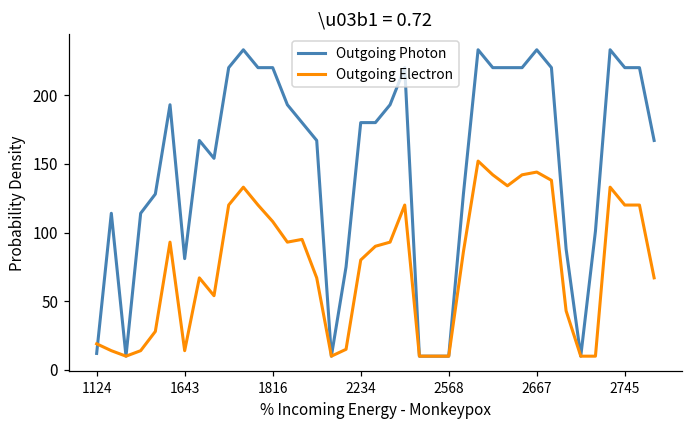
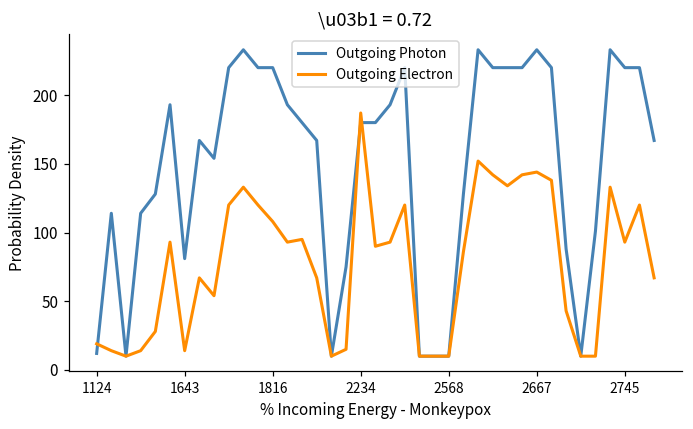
  {
    "Outgoing Photon": {
      "1124": 12,
      "1643": 81,
      "1816": 220,
      "2234": 180,
      "2667": 233,
      "2745": 220
    },
    "Outgoing Electron": {
      "1124": 19,
      "1643": 14,
      "1816": 108,
-     "2234": 80,
+     "2234": 187,
      "2667": 144,
-     "2745": 120
+     "2745": 93
    }
  }
